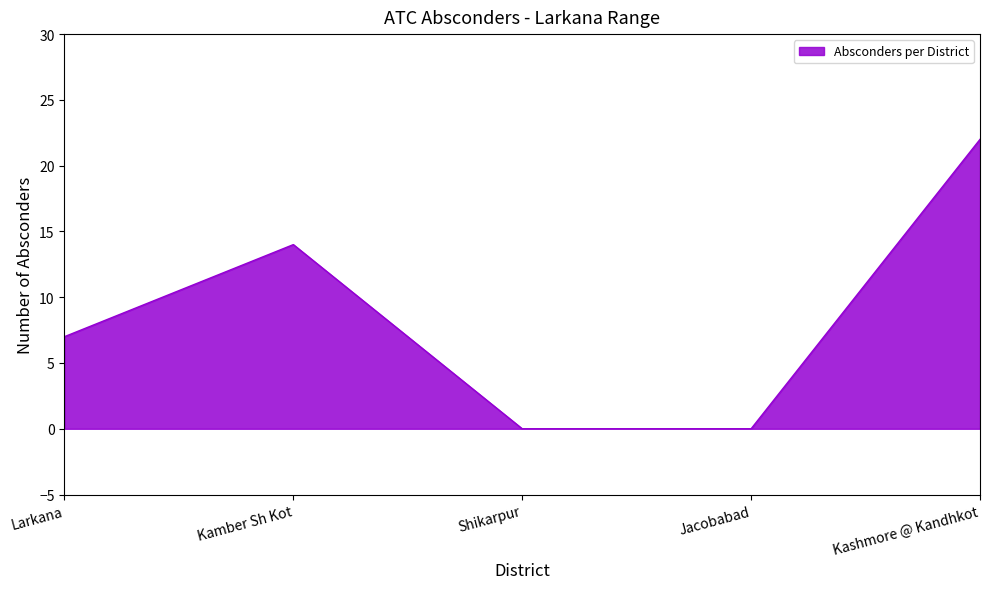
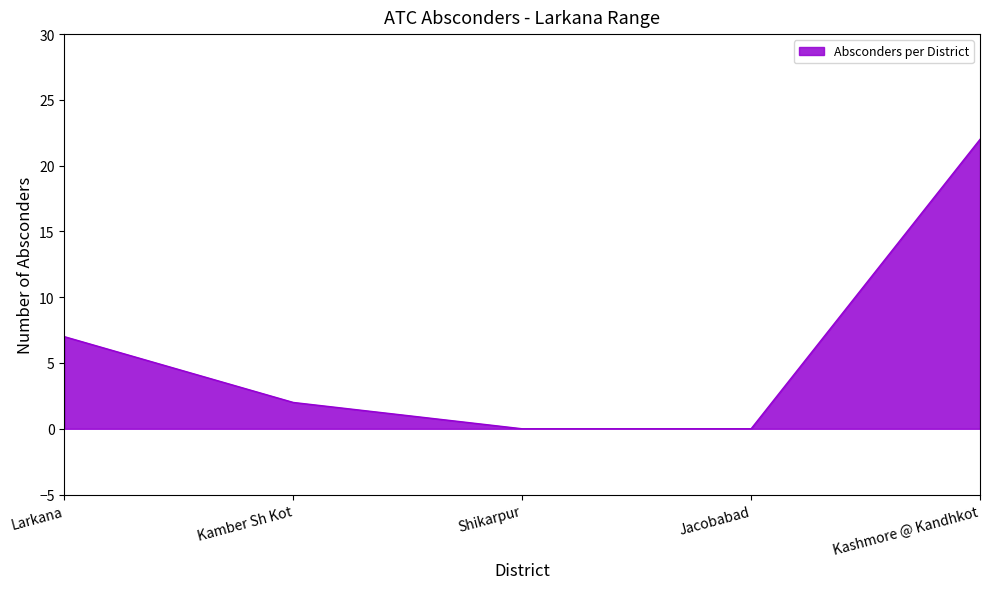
  {
    "Larkana": 7,
-   "Kamber Sh Kot": 14,
+   "Kamber Sh Kot": 2,
    "Shikarpur": 0,
    "Jacobabad": 0,
    "Kashmore @ Kandhkot": 22
  }
